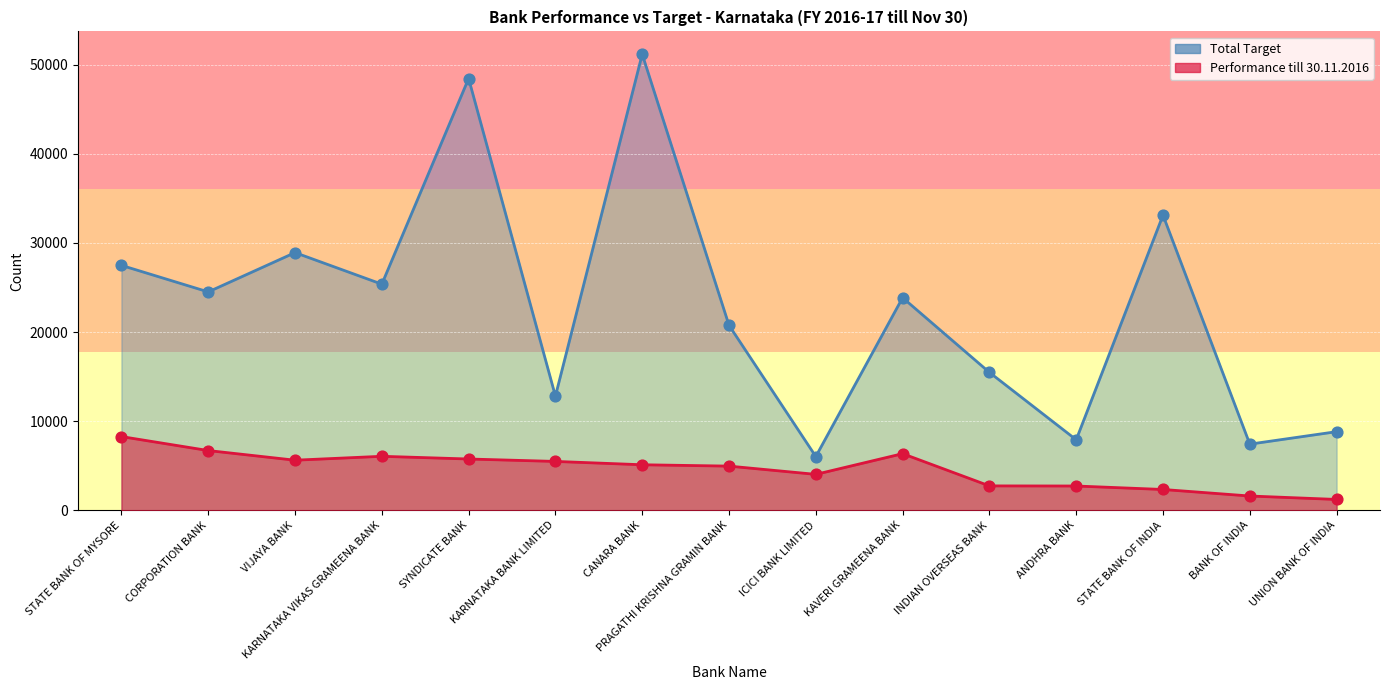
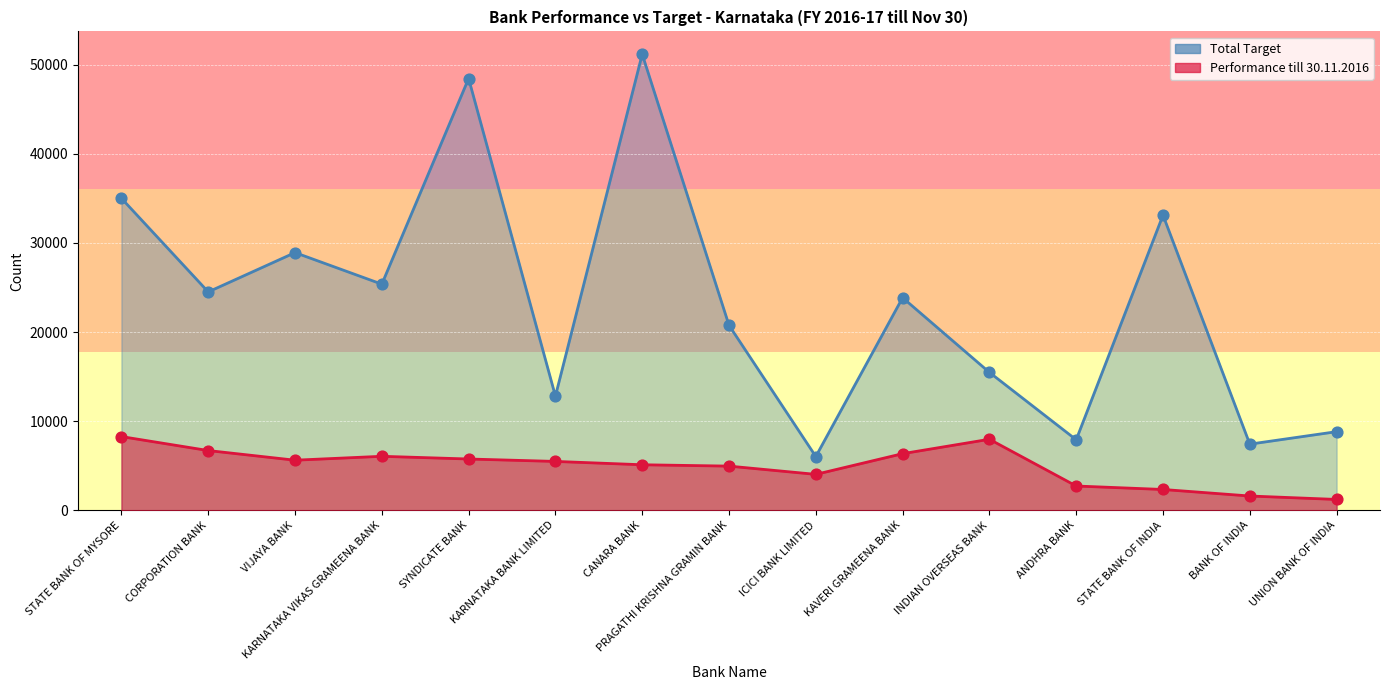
  {
    "Total Target": {
-     "STATE BANK OF MYSORE": 27000,
+     "STATE BANK OF MYSORE": 35000,
      "CORPORATION BANK": 25000,
      "VIJAYA BANK": 29000,
      "KARNATAKA VIKAS GRAMEENA BANK": 25000,
      "SYNDICATE BANK": 48000,
      "KARNATAKA BANK LIMITED": 13000,
      "CANARA BANK": 51000,
      "PRAGATHI KRISHNA GRAMIN BANK": 21000,
      "ICICI BANK LIMITED": 6000,
      "KAVERI GRAMEENA BANK": 24000,
      "INDIAN OVERSEAS BANK": 15000,
      "ANDHRA BANK": 8000,
      "STATE BANK OF INDIA": 33000,
      "BANK OF INDIA": 7000,
      "UNION BANK OF INDIA": 9000
    },
    "Performance till 30.11.2016": {
      "STATE BANK OF MYSORE": 8000,
      "CORPORATION BANK": 7000,
      "VIJAYA BANK": 6000,
      "KARNATAKA VIKAS GRAMEENA BANK": 6000,
      "SYNDICATE BANK": 6000,
      "KARNATAKA BANK LIMITED": 5000,
      "CANARA BANK": 5000,
      "PRAGATHI KRISHNA GRAMIN BANK": 5000,
      "ICICI BANK LIMITED": 4000,
      "KAVERI GRAMEENA BANK": 6000,
-     "INDIAN OVERSEAS BANK": 3000,
+     "INDIAN OVERSEAS BANK": 8000,
      "ANDHRA BANK": 3000,
      "STATE BANK OF INDIA": 2000,
      "BANK OF INDIA": 2000,
      "UNION BANK OF INDIA": 1000
    }
  }
